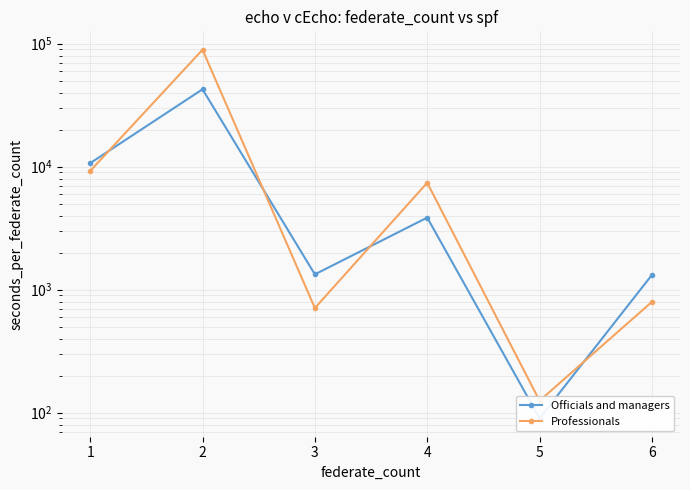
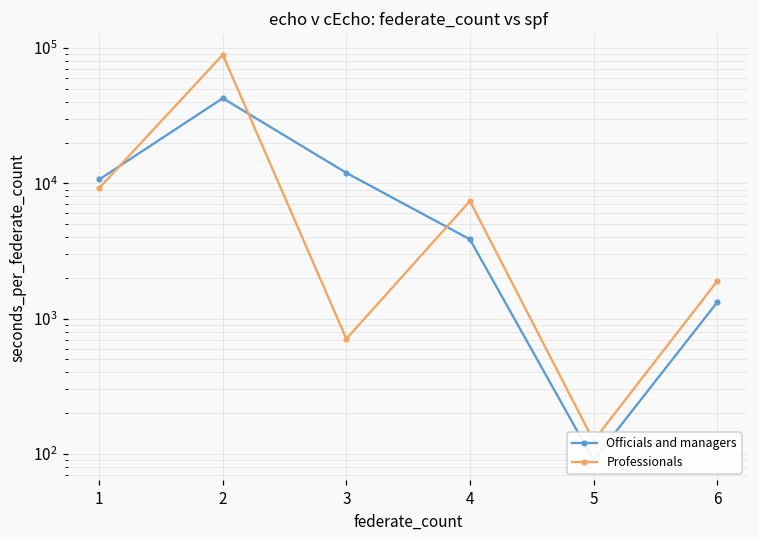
  {
    "Officials and managers": {
      "1": 11000,
      "2": 43000,
-     "3": 1300,
+     "3": 12000,
      "4": 3900,
      "6": 1300
    },
    "Professionals": {
      "1": 9000,
      "2": 90000,
      "3": 700,
      "4": 7000,
-     "6": 800
+     "6": 1900
    }
  }
